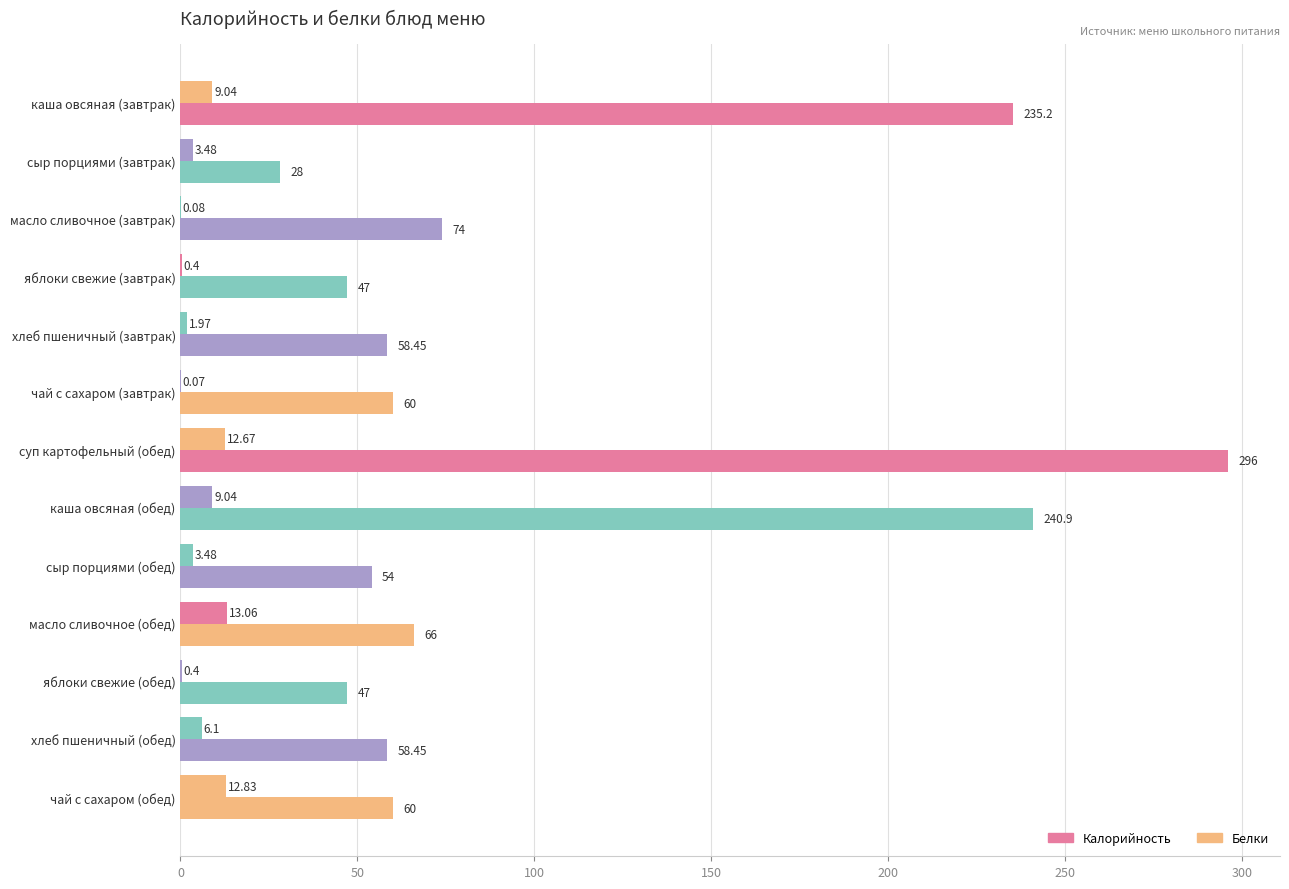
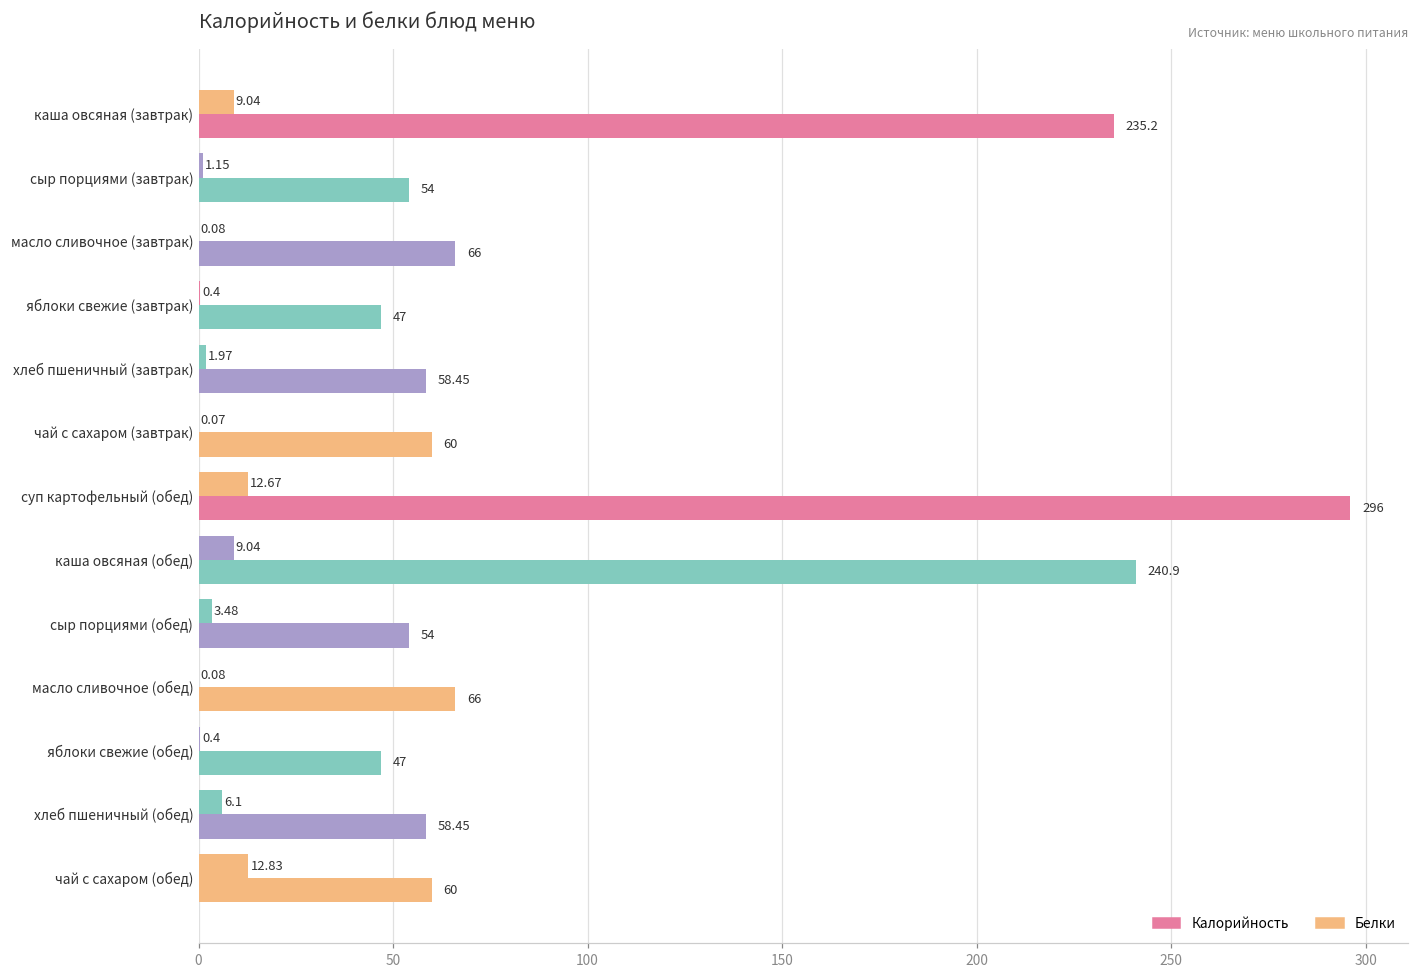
  {
    "Калорийность": {
      "каша овсяная (завтрак)": 235.2,
-     "сыр порциями (завтрак)": 28,
-     "масло сливочное (завтрак)": 74,
+     "сыр порциями (завтрак)": 54,
+     "масло сливочное (завтрак)": 66,
      "яблоки свежие (завтрак)": 47,
      "хлеб пшеничный (завтрак)": 58.45,
      "чай с сахаром (завтрак)": 60,
      "суп картофельный (обед)": 296,
      "каша овсяная (обед)": 240.9,
      "сыр порциями (обед)": 54,
      "масло сливочное (обед)": 66,
      "яблоки свежие (обед)": 47,
      "хлеб пшеничный (обед)": 58.45,
      "чай с сахаром (обед)": 60
    },
    "Белки": {
      "каша овсяная (завтрак)": 9.04,
-     "сыр порциями (завтрак)": 3.48,
+     "сыр порциями (завтрак)": 1.15,
      "масло сливочное (завтрак)": 0.08,
      "яблоки свежие (завтрак)": 0.4,
      "хлеб пшеничный (завтрак)": 1.97,
      "чай с сахаром (завтрак)": 0.07,
      "суп картофельный (обед)": 12.67,
      "каша овсяная (обед)": 9.04,
      "сыр порциями (обед)": 3.48,
-     "масло сливочное (обед)": 13.06,
+     "масло сливочное (обед)": 0.08,
      "яблоки свежие (обед)": 0.4,
      "хлеб пшеничный (обед)": 6.1,
      "чай с сахаром (обед)": 12.83
    }
  }
